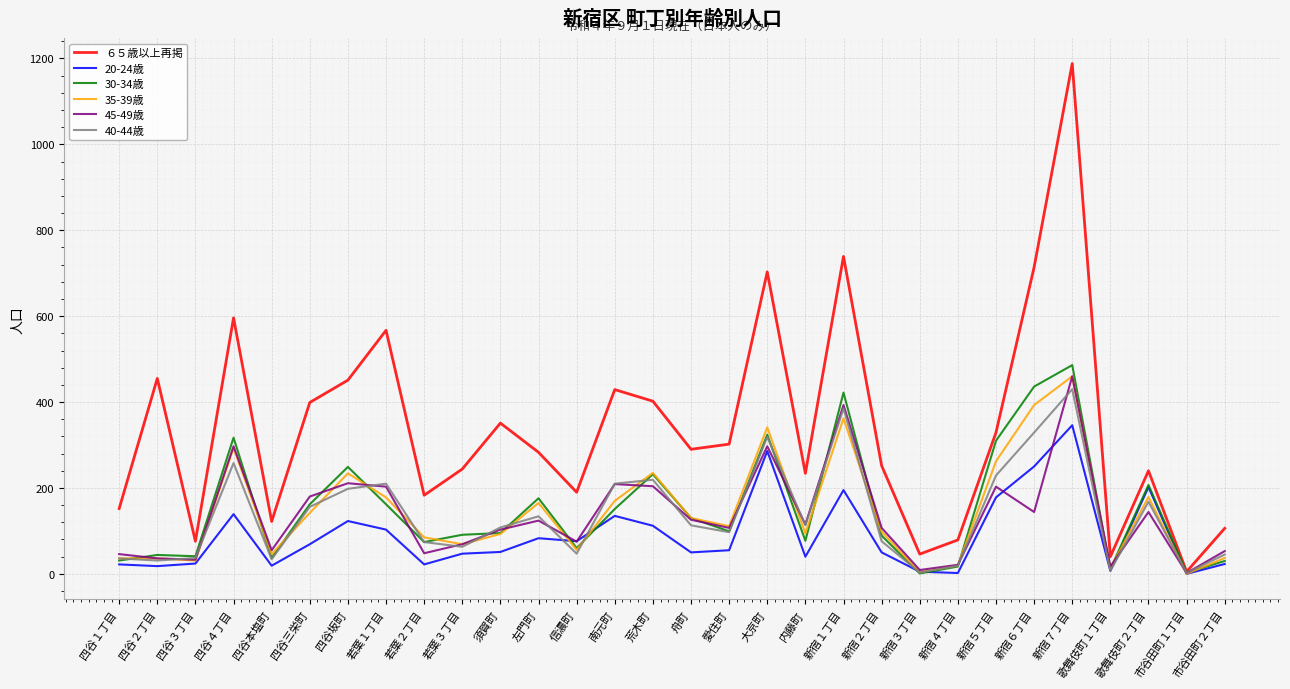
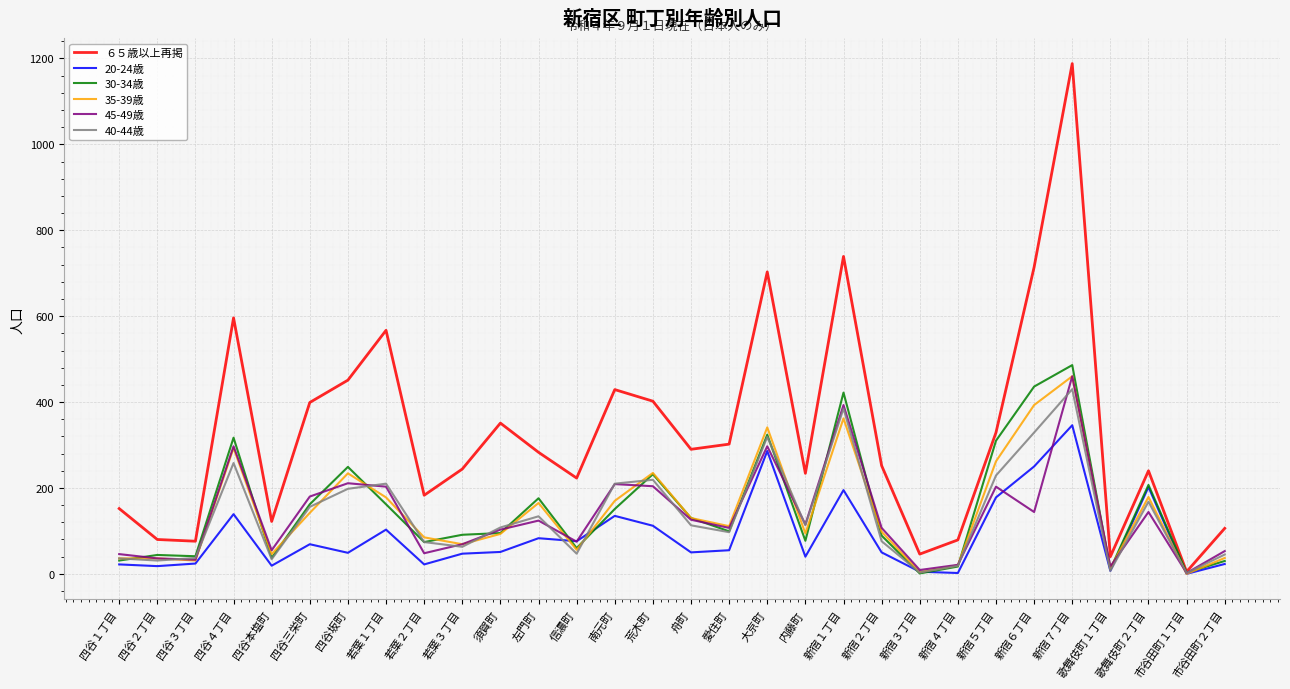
  {
    "６５歳以上再掲": {
      "四谷１丁目": 150,
-     "四谷２丁目": 460,
+     "四谷２丁目": 80,
      "四谷３丁目": 80,
      "四谷４丁目": 600,
      "四谷本塩町": 120,
      "四谷三栄町": 400,
      "四谷坂町": 450,
      "若葉１丁目": 570,
      "若葉２丁目": 180,
      "若葉３丁目": 240,
      "須賀町": 350,
      "左門町": 280,
-     "信濃町": 190,
+     "信濃町": 220,
      "南元町": 430,
      "荒木町": 400,
      "舟町": 290,
      "愛住町": 300,
      "大京町": 700,
      "内藤町": 230,
      "新宿１丁目": 740,
      "新宿２丁目": 250,
      "新宿３丁目": 50,
      "新宿４丁目": 80,
      "新宿５丁目": 330,
      "新宿６丁目": 710,
      "新宿７丁目": 1190,
      "歌舞伎町１丁目": 40,
      "歌舞伎町２丁目": 240,
      "市谷田町２丁目": 110
    },
    "20-24歳": {
      "四谷１丁目": 20,
      "四谷２丁目": 20,
      "四谷３丁目": 20,
      "四谷４丁目": 140,
      "四谷本塩町": 20,
      "四谷三栄町": 70,
-     "四谷坂町": 120,
+     "四谷坂町": 50,
      "若葉１丁目": 100,
      "若葉２丁目": 20,
      "若葉３丁目": 50,
      "須賀町": 50,
      "左門町": 80,
      "南元町": 140,
      "荒木町": 110,
      "舟町": 50,
      "愛住町": 60,
      "大京町": 290,
      "内藤町": 40,
      "新宿１丁目": 200,
      "新宿２丁目": 50,
      "新宿４丁目": 0,
      "新宿５丁目": 180,
      "新宿６丁目": 250,
      "新宿７丁目": 350,
      "市谷田町２丁目": 20
    },
    "30-34歳": {
      "四谷２丁目": 40,
      "四谷４丁目": 320,
      "四谷三栄町": 160,
      "四谷坂町": 250,
      "若葉１丁目": 160,
      "若葉３丁目": 90,
      "左門町": 180,
      "南元町": 150,
      "内藤町": 80,
      "新宿１丁目": 420,
      "新宿２丁目": 90,
      "新宿５丁目": 310,
      "新宿６丁目": 440,
      "新宿７丁目": 490,
      "市谷田町２丁目": 30
    },
    "35-39歳": {
      "四谷本塩町": 50,
      "四谷三栄町": 140,
      "四谷坂町": 230,
      "若葉１丁目": 180,
      "若葉２丁目": 90,
      "左門町": 170,
      "南元町": 170,
      "大京町": 340,
      "内藤町": 90,
      "新宿１丁目": 360,
      "新宿２丁目": 100,
      "新宿５丁目": 260,
      "新宿６丁目": 390,
      "歌舞伎町２丁目": 180,
      "市谷田町２丁目": 40
    },
    "45-49歳": {
      "四谷１丁目": 50,
      "四谷本塩町": 60,
      "四谷三栄町": 180,
      "四谷坂町": 210,
      "若葉１丁目": 200,
      "若葉２丁目": 50,
      "左門町": 120,
      "荒木町": 200,
      "大京町": 300,
      "新宿１丁目": 390,
      "新宿２丁目": 110,
      "新宿５丁目": 200,
      "新宿６丁目": 140,
      "歌舞伎町２丁目": 140,
      "市谷田町２丁目": 50
    },
    "40-44歳": {
      "四谷４丁目": 260,
      "四谷三栄町": 160,
      "四谷坂町": 200,
      "若葉１丁目": 210,
      "若葉３丁目": 60,
      "左門町": 130,
      "信濃町": 50,
      "荒木町": 220,
      "舟町": 110,
      "新宿１丁目": 390,
      "新宿２丁目": 80,
      "新宿５丁目": 230,
      "新宿６丁目": 330,
      "新宿７丁目": 430,
      "歌舞伎町２丁目": 170,
      "市谷田町２丁目": 50
    }
  }
